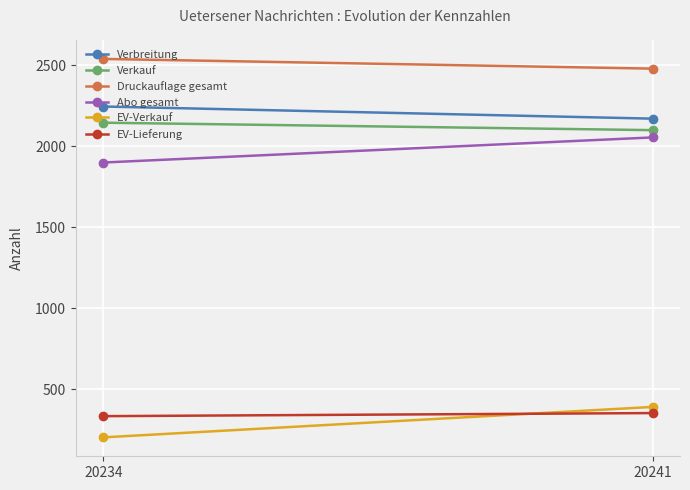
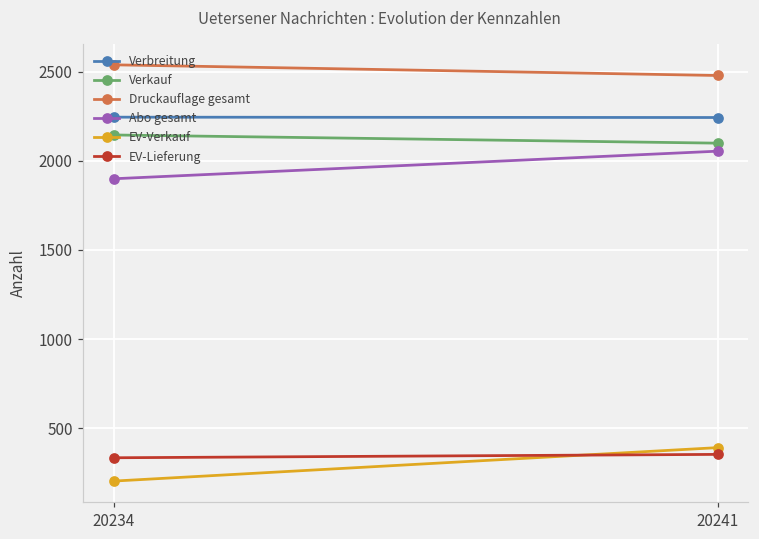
  {
    "Verbreitung": {
      "20234": 2250,
-     "20241": 2170
+     "20241": 2240
    },
    "Verkauf": {
      "20234": 2150,
      "20241": 2100
    },
    "Druckauflage gesamt": {
      "20234": 2540,
      "20241": 2480
    },
    "Abo gesamt": {
      "20234": 1900,
      "20241": 2060
    },
    "EV-Verkauf": {
      "20234": 200,
      "20241": 390
    },
    "EV-Lieferung": {
      "20234": 330,
      "20241": 350
    }
  }
